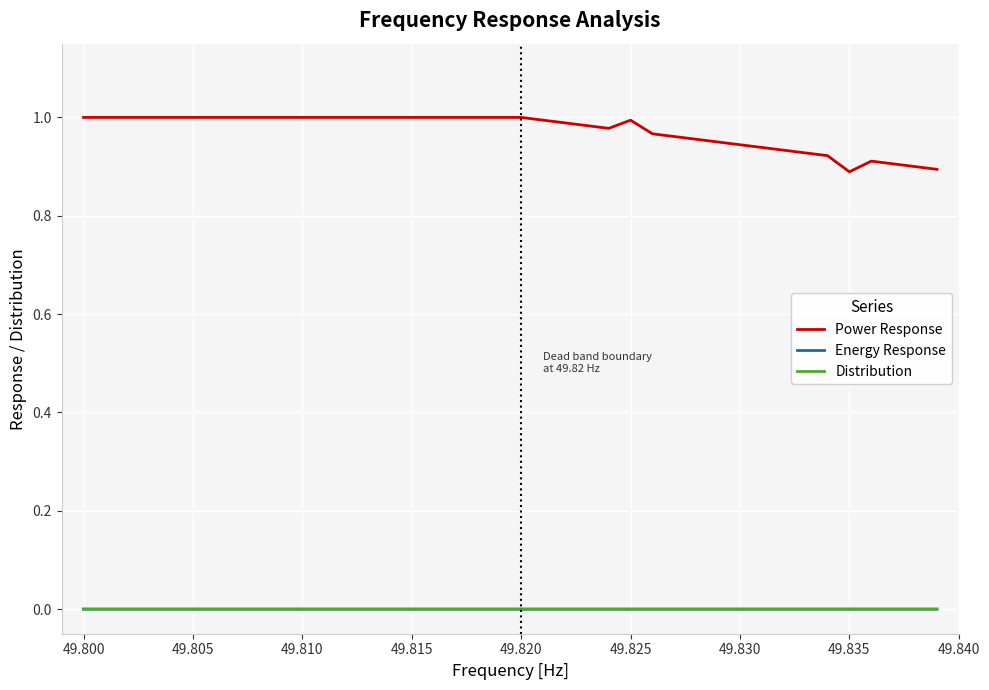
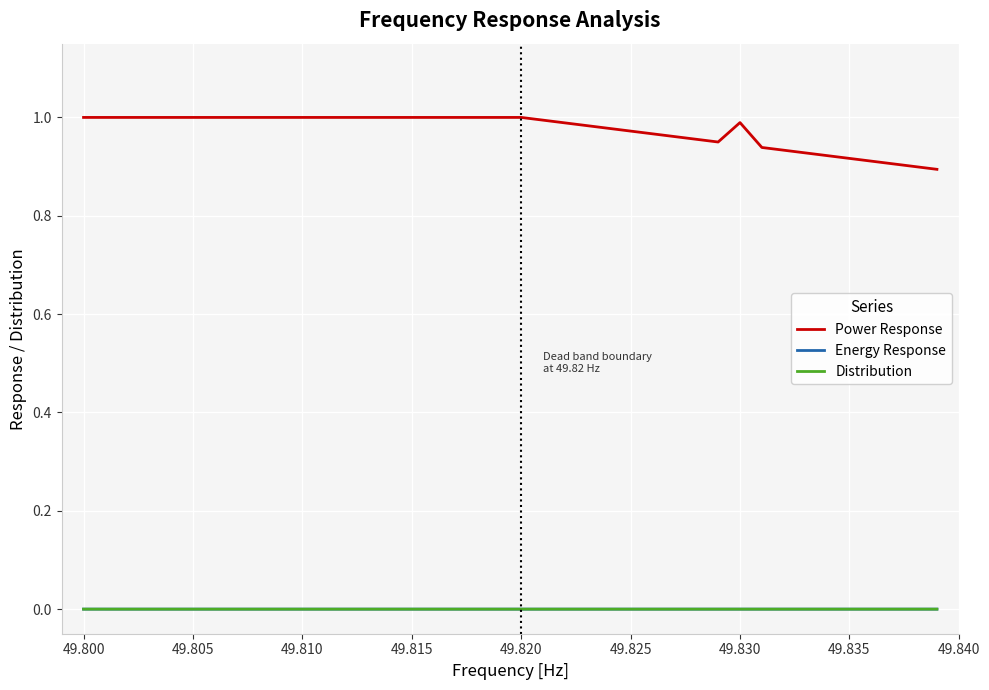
  {
    "Power Response": {
      "49.800": 1.00,
      "49.805": 1.00,
      "49.810": 1.00,
      "49.815": 1.00,
      "49.820": 1.00,
-     "49.825": 0.99,
-     "49.830": 0.94,
-     "49.835": 0.89
+     "49.825": 0.97,
+     "49.830": 0.99,
+     "49.835": 0.92
    },
    "Distribution": {
      "49.800": 0.00,
      "49.805": 0.00,
      "49.810": 0.00,
      "49.815": 0.00,
      "49.820": 0.00,
      "49.825": 0.00,
      "49.830": 0.00,
      "49.835": 0.00
    }
  }
